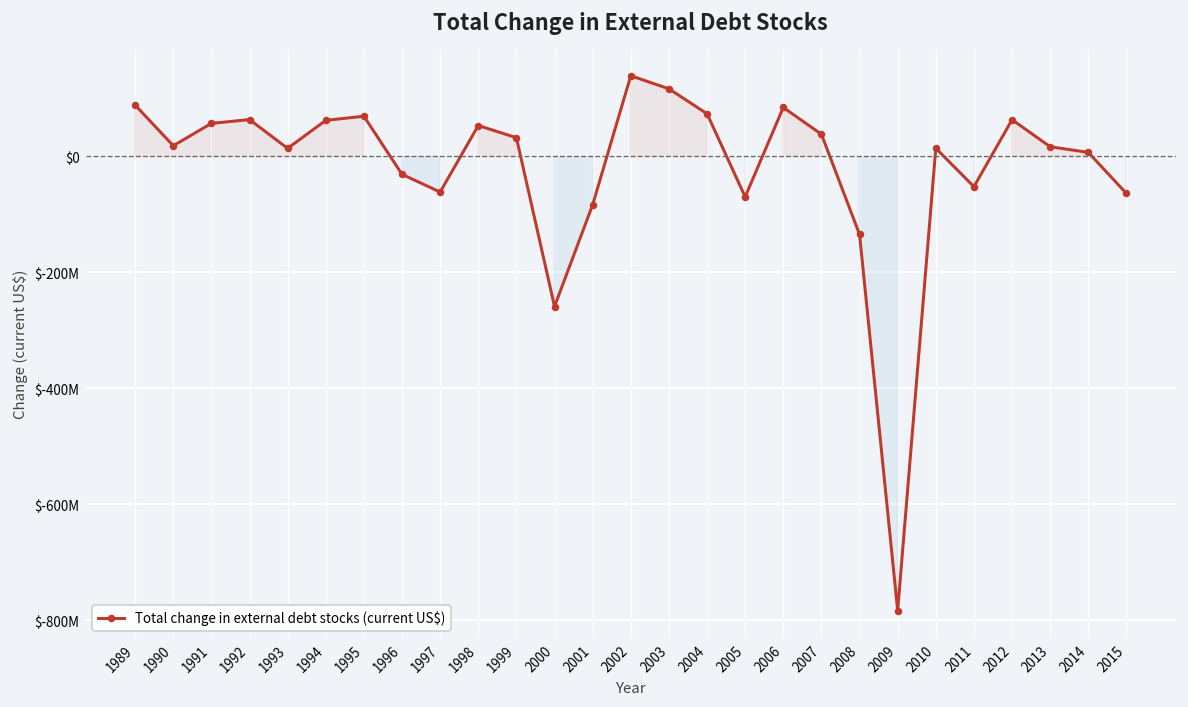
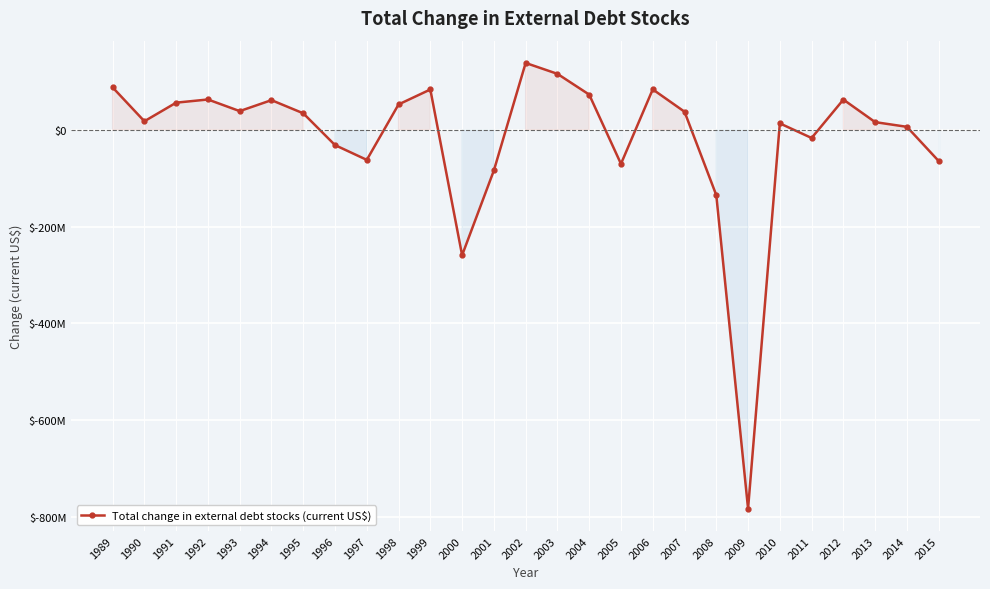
  {
    "1989": "$90000000",
    "1990": "$20000000",
    "1991": "$60000000",
    "1992": "$60000000",
-   "1993": "$10000000",
+   "1993": "$40000000",
    "1994": "$60000000",
-   "1995": "$70000000",
+   "1995": "$30000000",
    "1996": "$-30000000",
    "1997": "$-60000000",
    "1998": "$50000000",
-   "1999": "$30000000",
+   "1999": "$80000000",
    "2000": "$-260000000",
    "2001": "$-80000000",
    "2002": "$140000000",
    "2003": "$120000000",
    "2004": "$70000000",
    "2005": "$-70000000",
    "2006": "$80000000",
    "2007": "$40000000",
    "2008": "$-130000000",
    "2009": "$-780000000",
    "2010": "$10000000",
-   "2011": "$-50000000",
+   "2011": "$-20000000",
    "2012": "$60000000",
    "2013": "$20000000",
    "2014": "$10000000",
    "2015": "$-60000000"
  }
